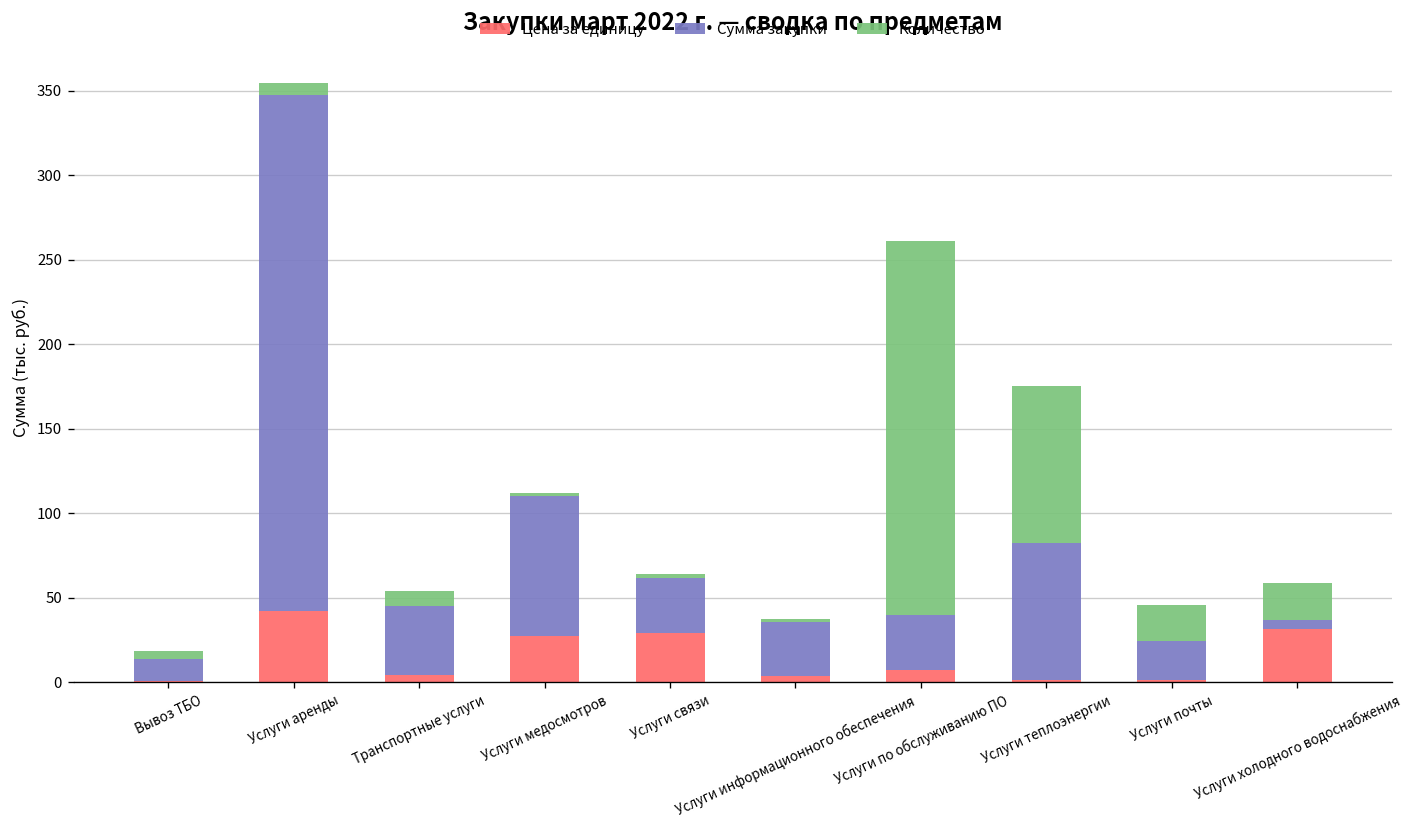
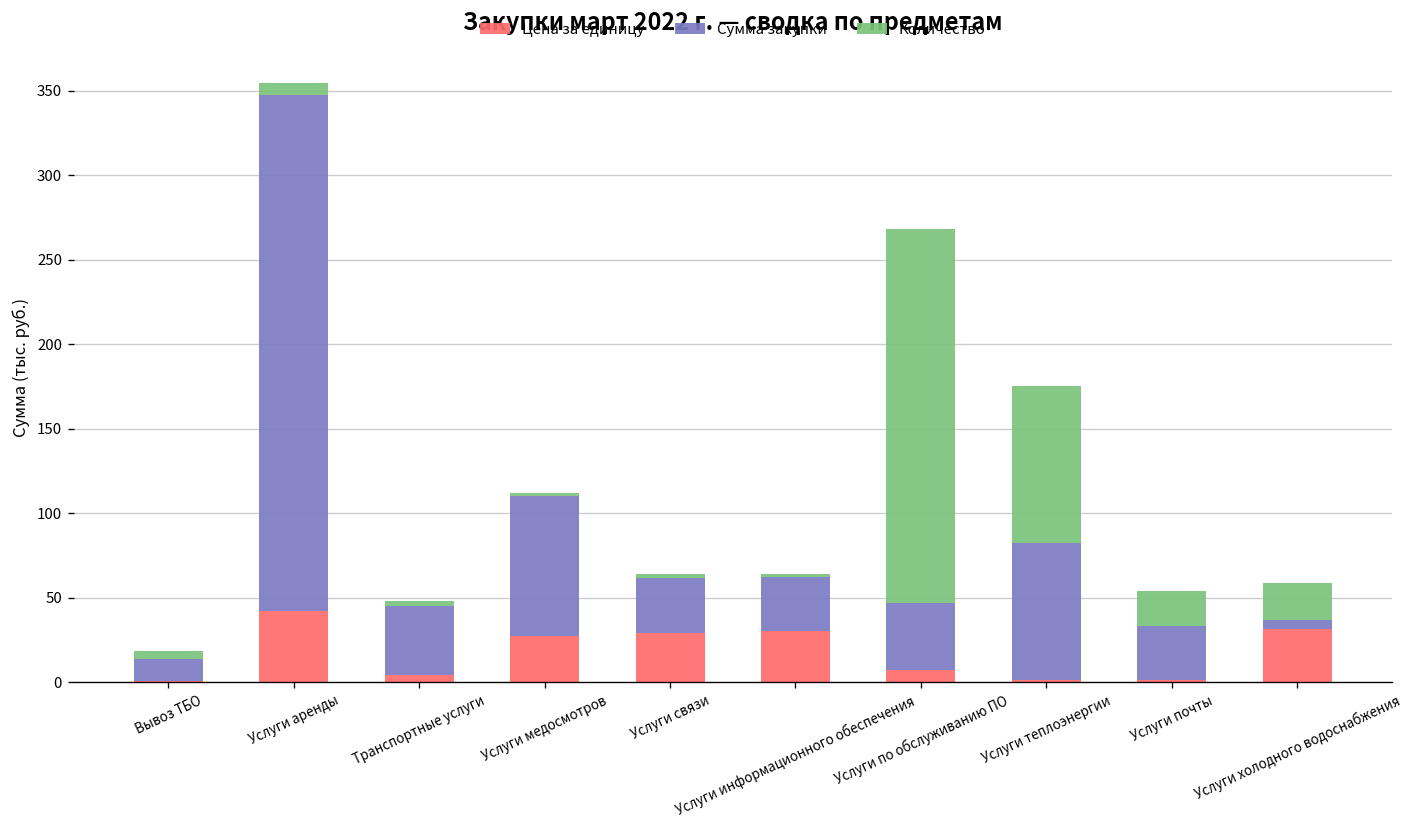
  {
    "Цена за единицу": {
      "Услуги аренды": 42,
      "Транспортные услуги": 4,
      "Услуги медосмотров": 27,
      "Услуги связи": 29,
-     "Услуги информационного обеспечения": 3,
+     "Услуги информационного обеспечения": 30,
      "Услуги по обслуживанию ПО": 7,
      "Услуги холодного водоснабжения": 32
    },
    "Сумма закупки": {
      "Вывоз ТБО": 13,
      "Услуги аренды": 306,
      "Транспортные услуги": 40,
      "Услуги медосмотров": 83,
      "Услуги связи": 33,
      "Услуги информационного обеспечения": 32,
-     "Услуги по обслуживанию ПО": 33,
+     "Услуги по обслуживанию ПО": 40,
      "Услуги теплоэнергии": 81,
-     "Услуги почты": 23,
+     "Услуги почты": 32,
      "Услуги холодного водоснабжения": 5
    },
    "Количество": {
      "Вывоз ТБО": 5,
      "Услуги аренды": 7,
-     "Транспортные услуги": 9,
+     "Транспортные услуги": 3,
      "Услуги медосмотров": 2,
      "Услуги связи": 2,
      "Услуги информационного обеспечения": 2,
      "Услуги по обслуживанию ПО": 221,
      "Услуги теплоэнергии": 93,
      "Услуги почты": 21,
      "Услуги холодного водоснабжения": 22
    }
  }
